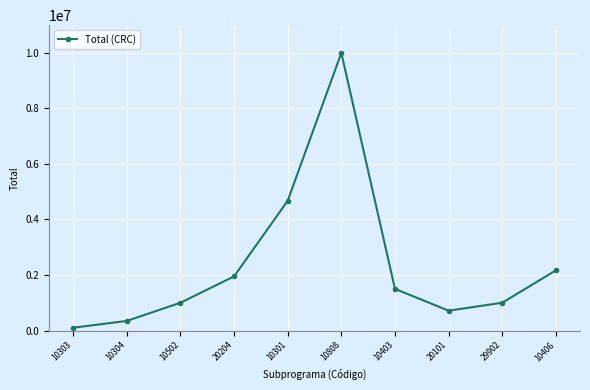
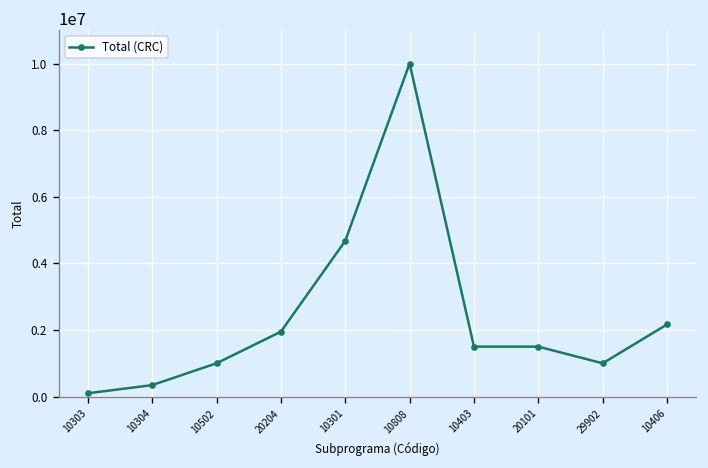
  {
    "10303": 100000,
    "10304": 300000,
    "10502": 1000000,
    "20204": 1900000,
    "10301": 4700000,
    "10808": 10000000,
    "10403": 1500000,
-   "20101": 700000,
+   "20101": 1500000,
    "29902": 1000000,
    "10406": 2200000
  }
